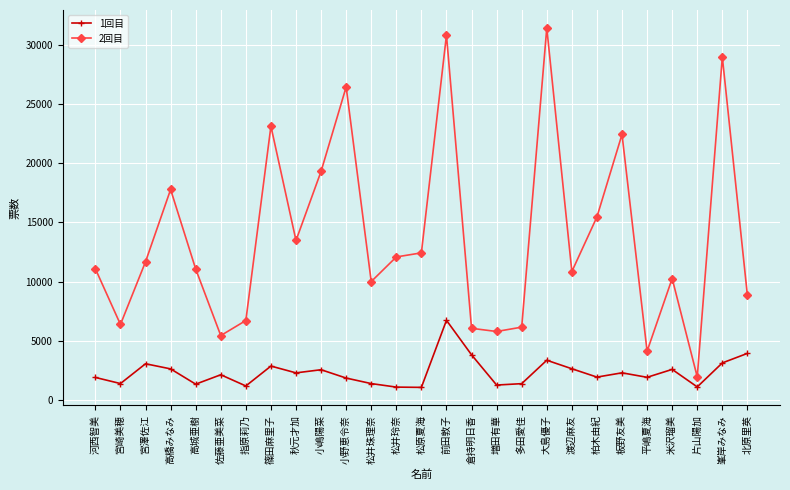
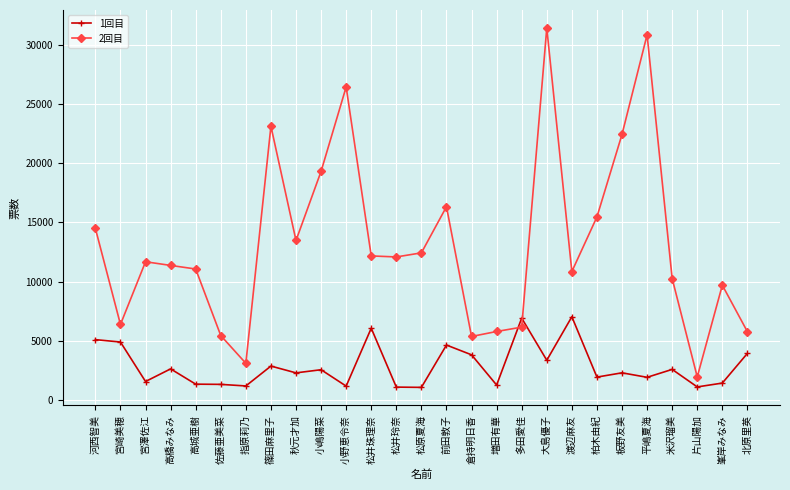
  {
    "1回目": {
-     "河西智美": 1900,
-     "宮崎美穂": 1400,
-     "宮澤佐江": 3000,
+     "河西智美": 5100,
+     "宮崎美穂": 4900,
+     "宮澤佐江": 1500,
      "高橋みなみ": 2600,
      "高城亜樹": 1300,
-     "佐藤亜美菜": 2100,
+     "佐藤亜美菜": 1300,
      "指原莉乃": 1200,
      "篠田麻里子": 2900,
      "秋元才加": 2300,
      "小嶋陽菜": 2500,
-     "小野恵令奈": 1800,
-     "松井珠理奈": 1400,
+     "小野恵令奈": 1200,
+     "松井珠理奈": 6100,
      "松井玲奈": 1100,
      "松原夏海": 1100,
-     "前田敦子": 6700,
+     "前田敦子": 4600,
      "倉持明日香": 3800,
      "増田有華": 1200,
-     "多田愛佳": 1400,
+     "多田愛佳": 6900,
      "大島優子": 3300,
-     "渡辺麻友": 2600,
+     "渡辺麻友": 7000,
      "柏木由紀": 1900,
      "板野友美": 2300,
      "平嶋夏海": 1900,
      "米沢瑠美": 2600,
      "片山陽加": 1100,
-     "峯岸みなみ": 3100,
+     "峯岸みなみ": 1400,
      "北原里英": 3900
    },
    "2回目": {
-     "河西智美": 11100,
+     "河西智美": 14500,
      "宮崎美穂": 6400,
      "宮澤佐江": 11700,
-     "高橋みなみ": 17800,
+     "高橋みなみ": 11400,
      "高城亜樹": 11100,
      "佐藤亜美菜": 5400,
-     "指原莉乃": 6700,
+     "指原莉乃": 3100,
      "篠田麻里子": 23100,
      "秋元才加": 13500,
      "小嶋陽菜": 19300,
      "小野恵令奈": 26500,
-     "松井珠理奈": 10000,
+     "松井珠理奈": 12200,
      "松井玲奈": 12100,
      "松原夏海": 12400,
-     "前田敦子": 30900,
-     "倉持明日香": 6000,
+     "前田敦子": 16300,
+     "倉持明日香": 5400,
      "増田有華": 5800,
      "多田愛佳": 6100,
      "大島優子": 31400,
      "渡辺麻友": 10800,
      "柏木由紀": 15500,
      "板野友美": 22400,
-     "平嶋夏海": 4100,
+     "平嶋夏海": 30900,
      "米沢瑠美": 10300,
      "片山陽加": 1900,
-     "峯岸みなみ": 29000,
-     "北原里英": 8800
+     "峯岸みなみ": 9700,
+     "北原里英": 5800
    }
  }
